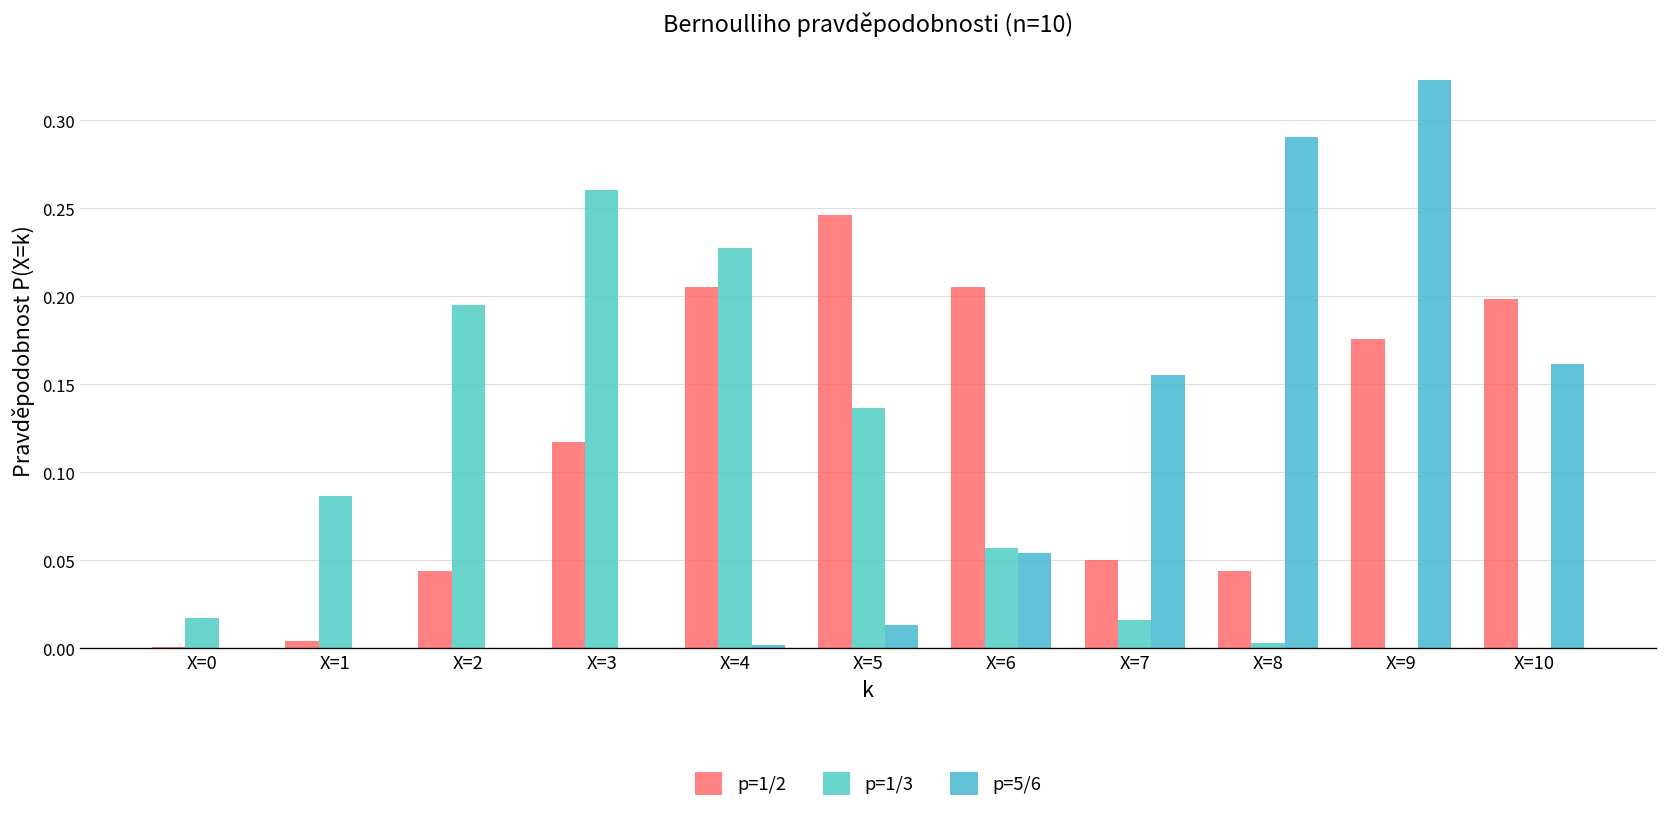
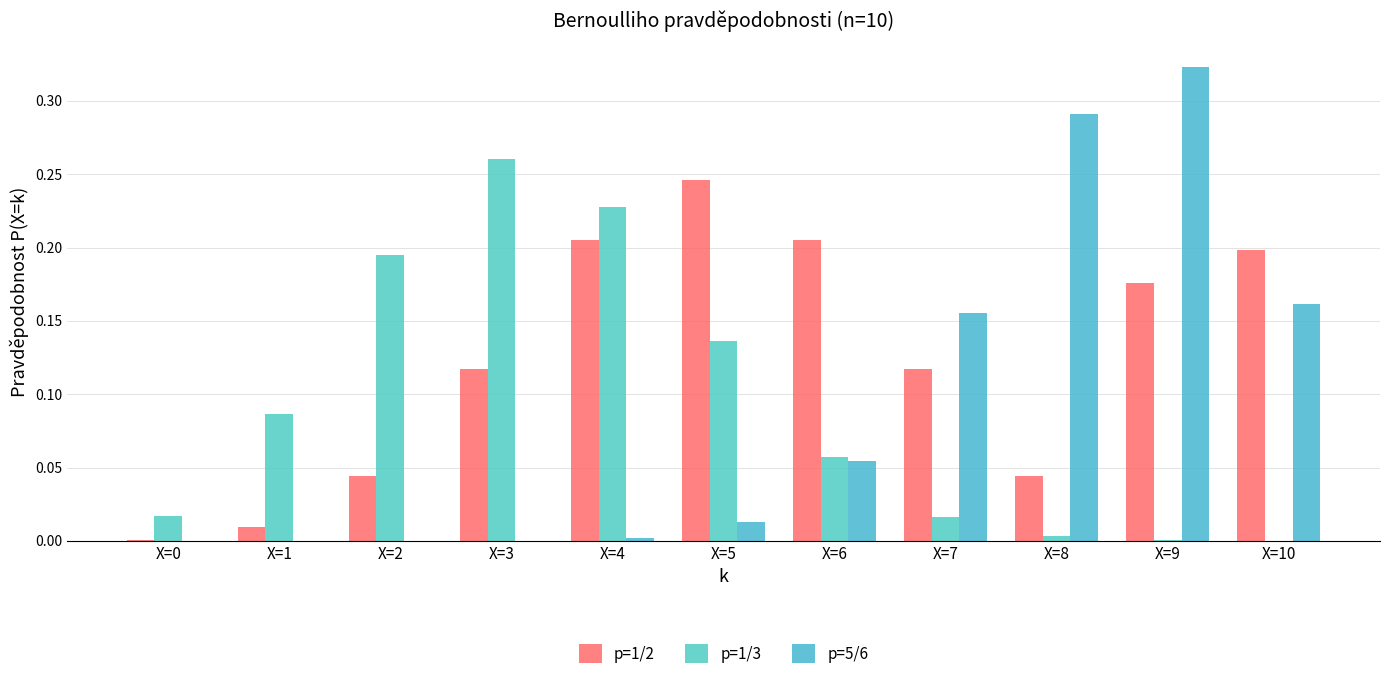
  {
    "p=1/2": {
-     "X=1": 0.004,
+     "X=1": 0.010,
      "X=2": 0.044,
      "X=3": 0.117,
      "X=4": 0.205,
      "X=5": 0.246,
      "X=6": 0.205,
-     "X=7": 0.050,
+     "X=7": 0.117,
      "X=8": 0.044,
      "X=9": 0.176,
      "X=10": 0.198
    }
  }
